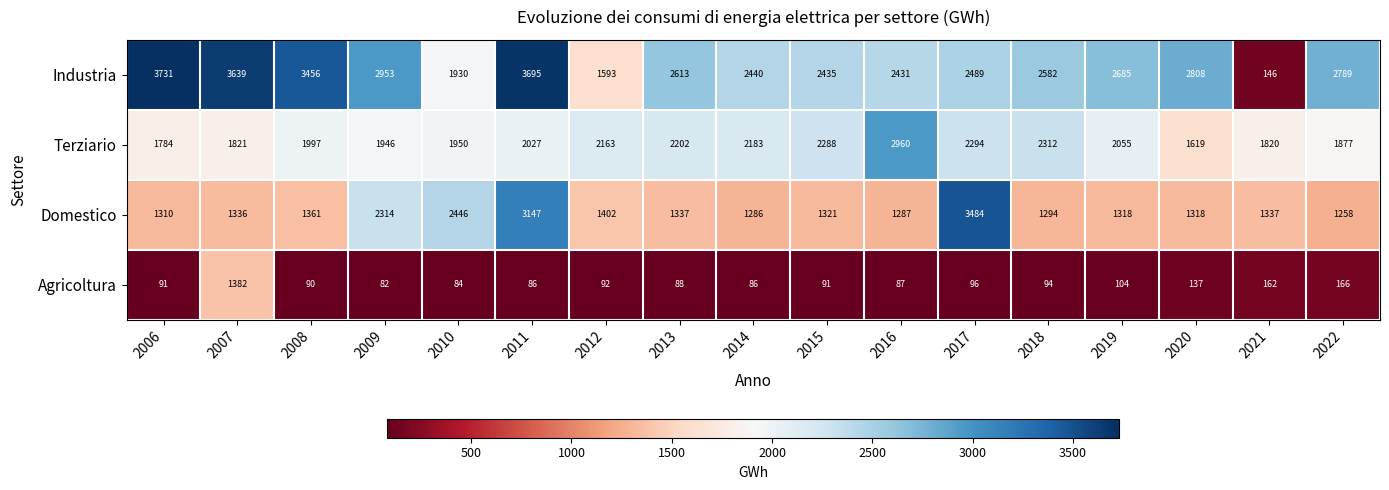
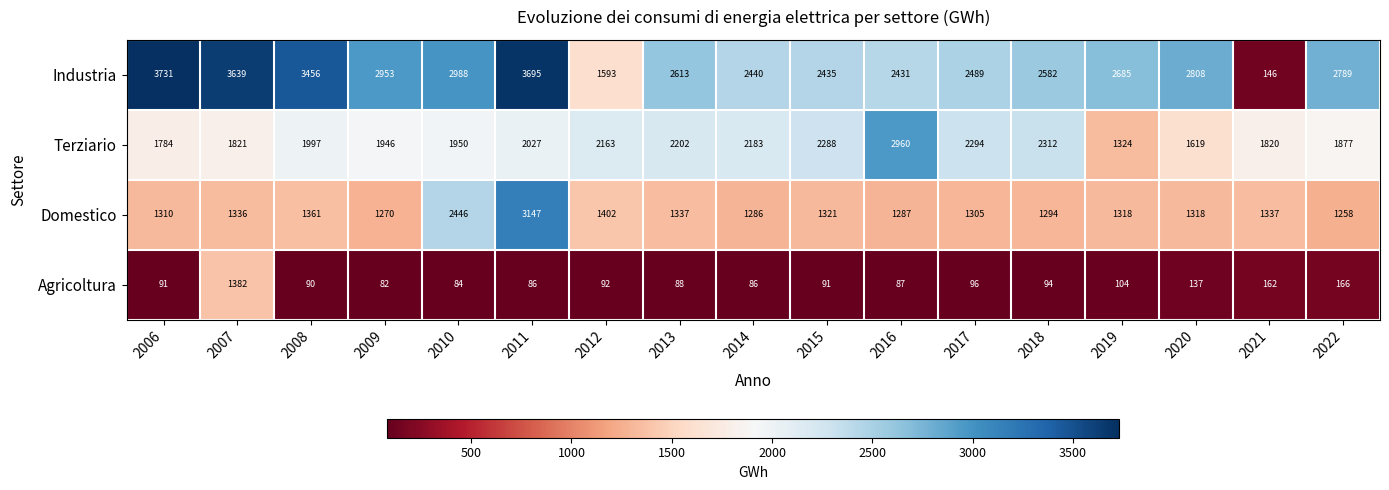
  {
    "Industria": {
      "2006": 3731,
      "2007": 3639,
      "2008": 3456,
      "2009": 2953,
-     "2010": 1930,
+     "2010": 2988,
      "2011": 3695,
      "2012": 1593,
      "2013": 2613,
      "2014": 2440,
      "2015": 2435,
      "2016": 2431,
      "2017": 2489,
      "2018": 2582,
      "2019": 2685,
      "2020": 2808,
      "2021": 146,
      "2022": 2789
    },
    "Terziario": {
      "2006": 1784,
      "2007": 1821,
      "2008": 1997,
      "2009": 1946,
      "2010": 1950,
      "2011": 2027,
      "2012": 2163,
      "2013": 2202,
      "2014": 2183,
      "2015": 2288,
      "2016": 2960,
      "2017": 2294,
      "2018": 2312,
-     "2019": 2055,
+     "2019": 1324,
      "2020": 1619,
      "2021": 1820,
      "2022": 1877
    },
    "Domestico": {
      "2006": 1310,
      "2007": 1336,
      "2008": 1361,
-     "2009": 2314,
+     "2009": 1270,
      "2010": 2446,
      "2011": 3147,
      "2012": 1402,
      "2013": 1337,
      "2014": 1286,
      "2015": 1321,
      "2016": 1287,
-     "2017": 3484,
+     "2017": 1305,
      "2018": 1294,
      "2019": 1318,
      "2020": 1318,
      "2021": 1337,
      "2022": 1258
    },
    "Agricoltura": {
      "2006": 91,
      "2007": 1382,
      "2008": 90,
      "2009": 82,
      "2010": 84,
      "2011": 86,
      "2012": 92,
      "2013": 88,
      "2014": 86,
      "2015": 91,
      "2016": 87,
      "2017": 96,
      "2018": 94,
      "2019": 104,
      "2020": 137,
      "2021": 162,
      "2022": 166
    }
  }
